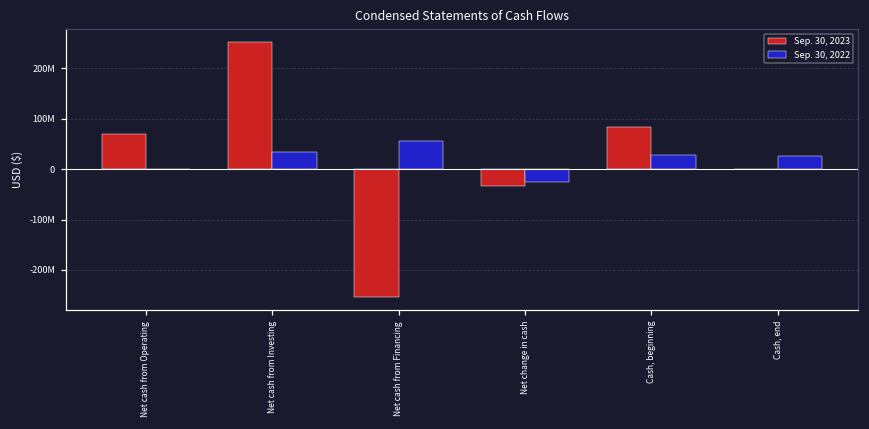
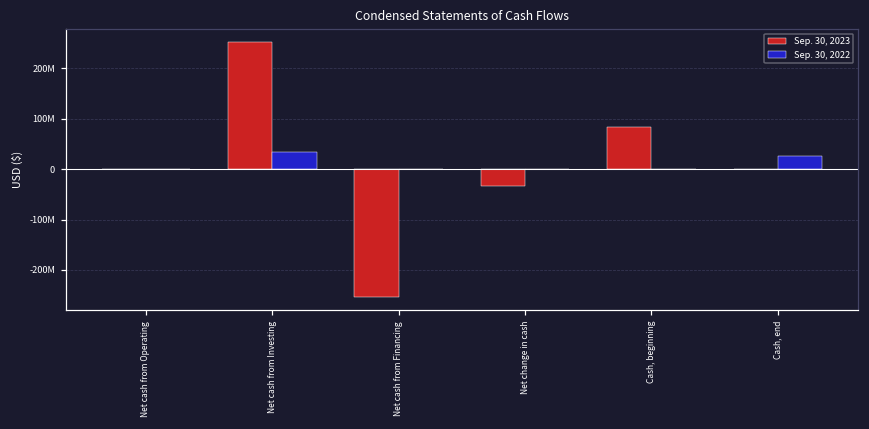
  {
    "Sep. 30, 2023": {
-     "Net cash from Operating": 70000000,
+     "Net cash from Operating": 0,
      "Net cash from Investing": 250000000,
      "Net cash from Financing": -250000000,
      "Net change in cash": -30000000,
      "Cash, beginning": 80000000
    },
    "Sep. 30, 2022": {
      "Net cash from Investing": 30000000,
-     "Net cash from Financing": 60000000,
-     "Net change in cash": -20000000,
-     "Cash, beginning": 30000000,
+     "Net cash from Financing": 0,
+     "Net change in cash": 0,
+     "Cash, beginning": 0,
      "Cash, end": 30000000
    }
  }
